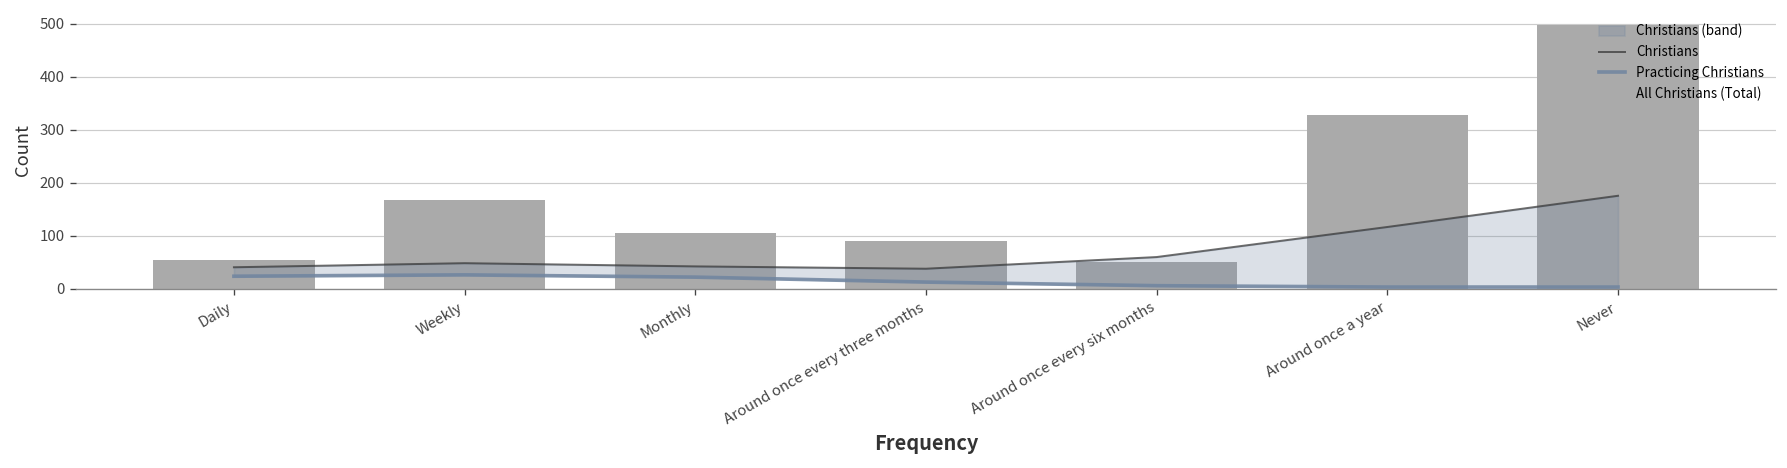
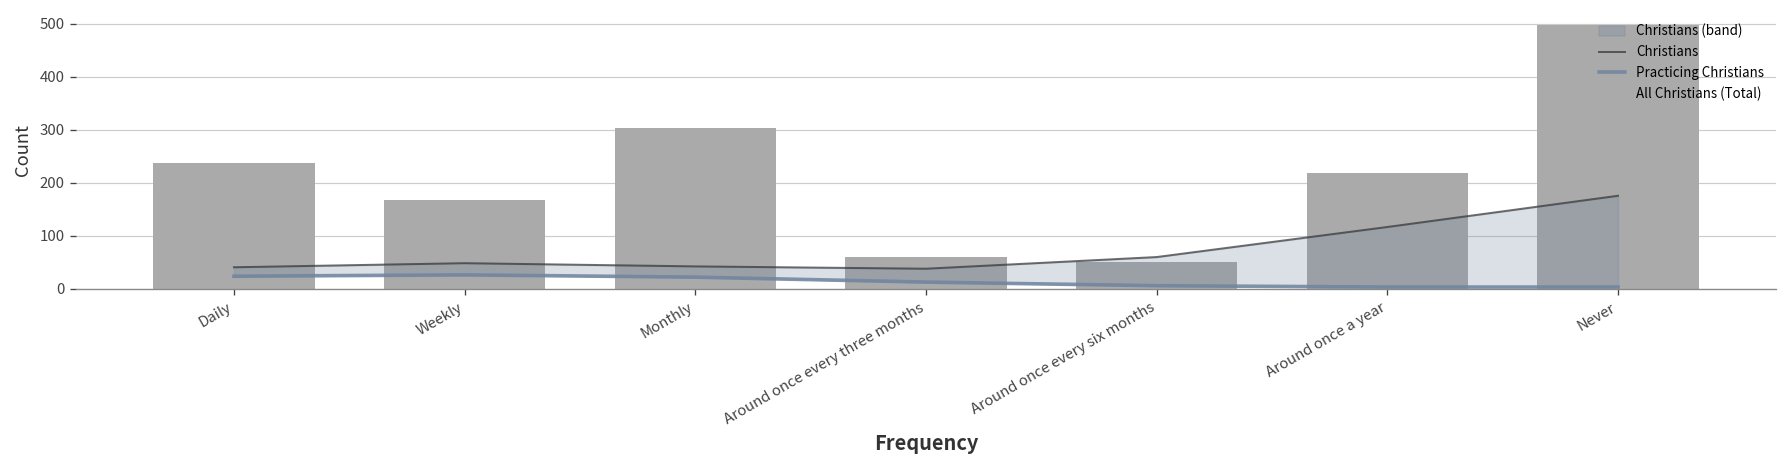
  {
    "All Christians (Total)": {
-     "Daily": 60,
+     "Daily": 240,
      "Weekly": 170,
-     "Monthly": 110,
-     "Around once every three months": 90,
+     "Monthly": 300,
+     "Around once every three months": 60,
      "Around once every six months": 50,
-     "Around once a year": 330,
+     "Around once a year": 220,
      "Never": 500
    }
  }
